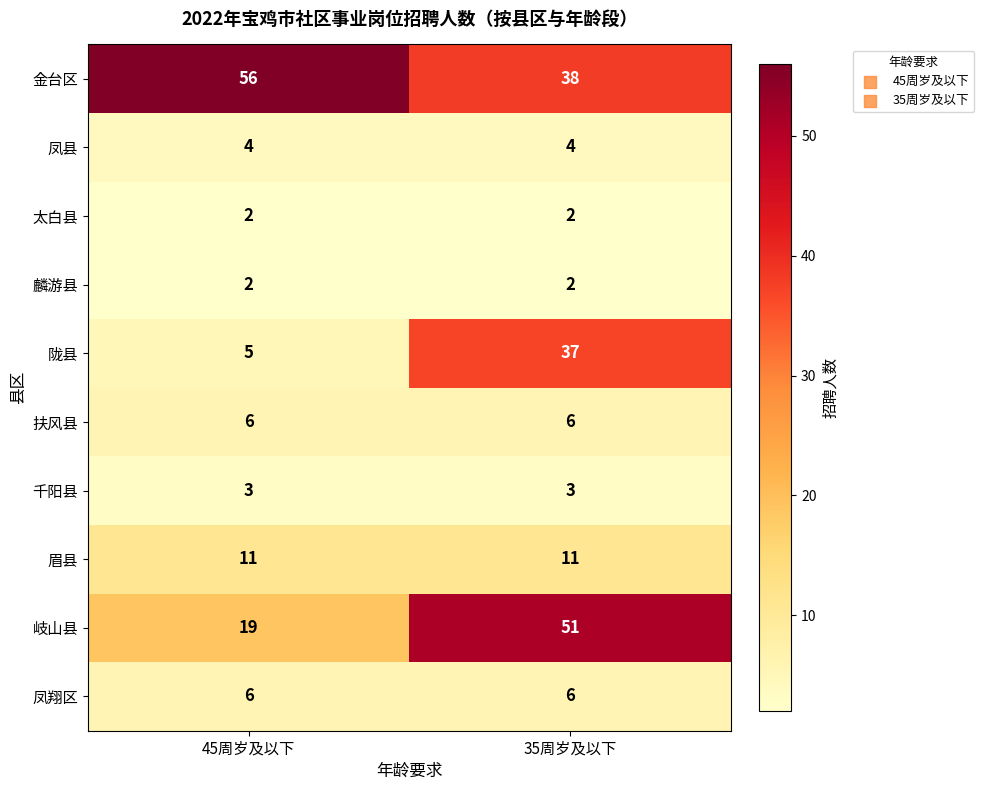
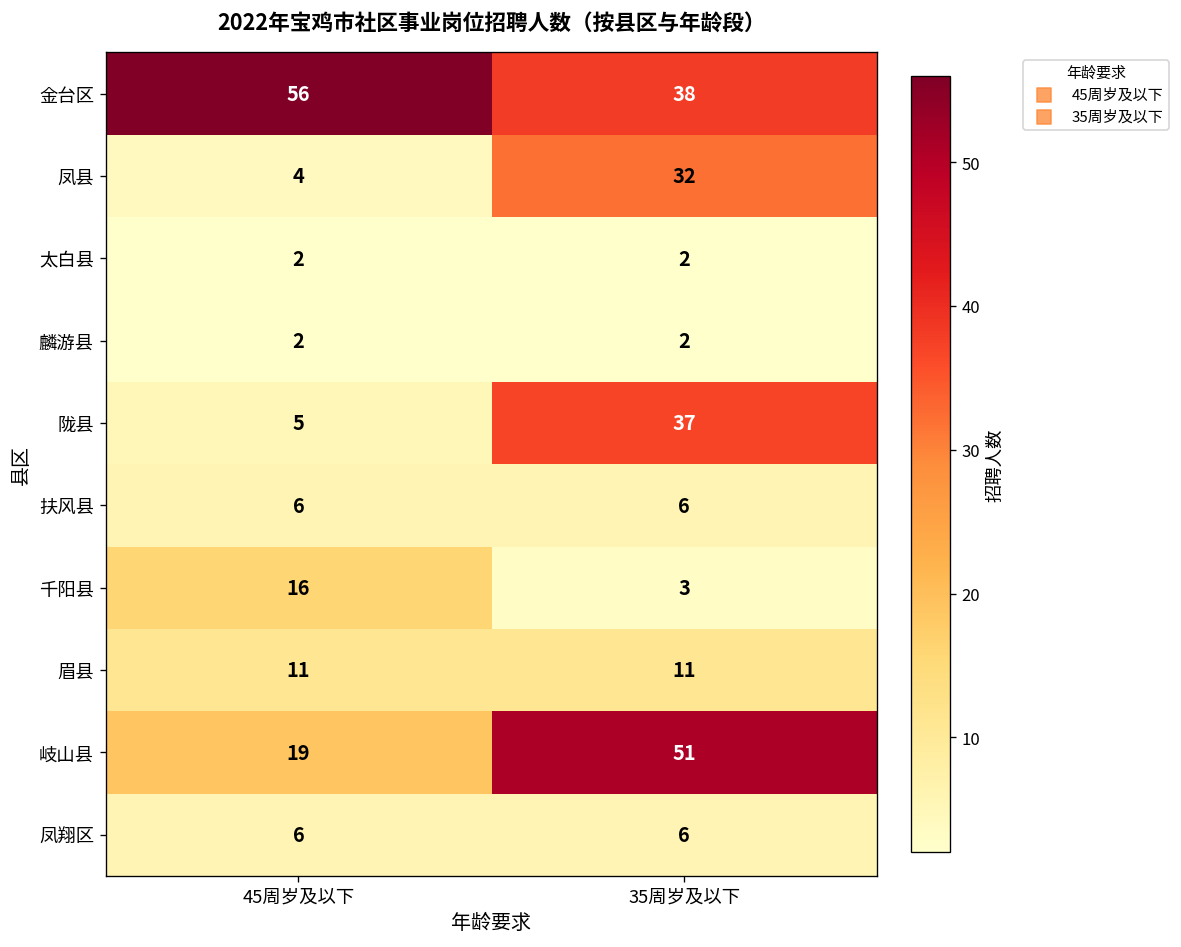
  {
    "金台区": {
      "45周岁及以下": 56,
      "35周岁及以下": 38
    },
    "凤县": {
      "45周岁及以下": 4,
-     "35周岁及以下": 4
+     "35周岁及以下": 32
    },
    "太白县": {
      "45周岁及以下": 2,
      "35周岁及以下": 2
    },
    "麟游县": {
      "45周岁及以下": 2,
      "35周岁及以下": 2
    },
    "陇县": {
      "45周岁及以下": 5,
      "35周岁及以下": 37
    },
    "扶风县": {
      "45周岁及以下": 6,
      "35周岁及以下": 6
    },
    "千阳县": {
-     "45周岁及以下": 3,
+     "45周岁及以下": 16,
      "35周岁及以下": 3
    },
    "眉县": {
      "45周岁及以下": 11,
      "35周岁及以下": 11
    },
    "岐山县": {
      "45周岁及以下": 19,
      "35周岁及以下": 51
    },
    "凤翔区": {
      "45周岁及以下": 6,
      "35周岁及以下": 6
    }
  }
